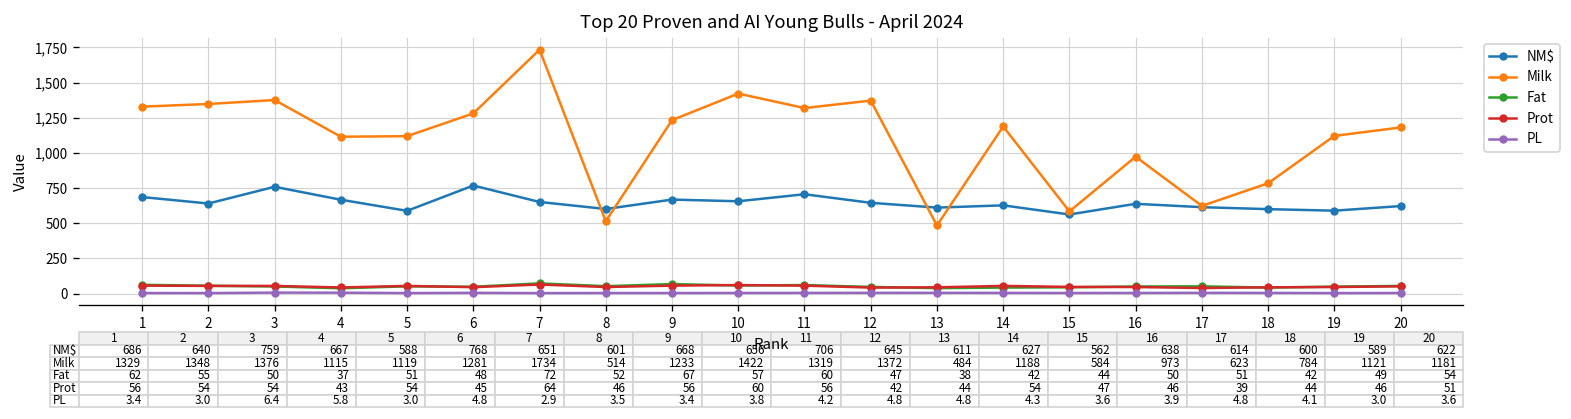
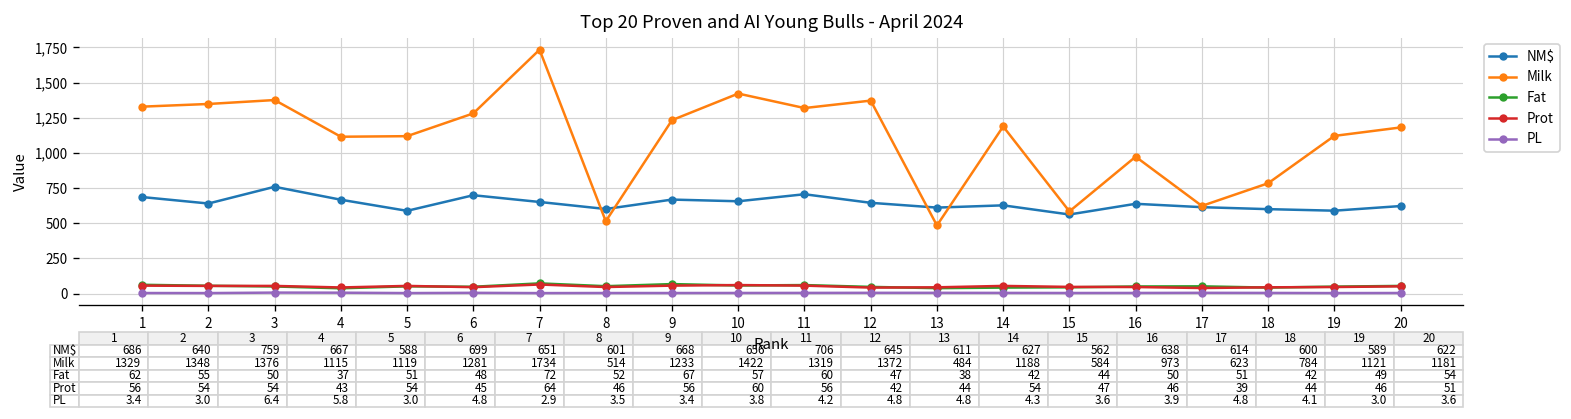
  {
    "NM$": {
-     "6": "768"
+     "6": "699"
    },
    "Milk": {
      "1": "1,330",
      "2": "1,350",
      "3": "1,380",
      "4": "1,120",
      "5": "1,120",
      "6": "1,280",
      "7": "1,730",
      "8": "510",
      "9": "1,230",
      "10": "1,420",
      "11": "1,320",
      "12": "1,370",
      "13": "480",
      "14": "1,190",
      "15": "580",
      "16": "970",
      "18": "780",
      "19": "1,120",
      "20": "1,180"
    },
    "PL": {
      "1": "0",
      "2": "0",
      "3": "10",
      "4": "10",
      "5": "0",
      "6": "0",
      "7": "0",
      "8": "0",
      "9": "0",
      "10": "0",
      "11": "0",
      "12": "0",
      "13": "0",
      "14": "0",
      "15": "0",
      "16": "0",
      "17": "0",
      "18": "0",
      "19": "0",
      "20": "0"
    }
  }
